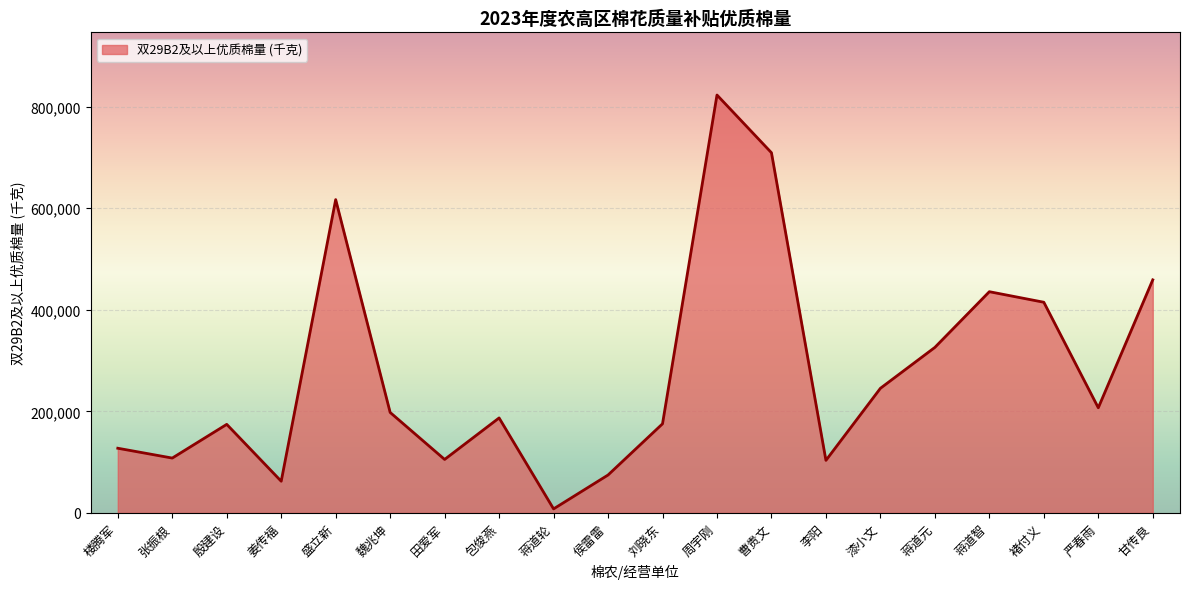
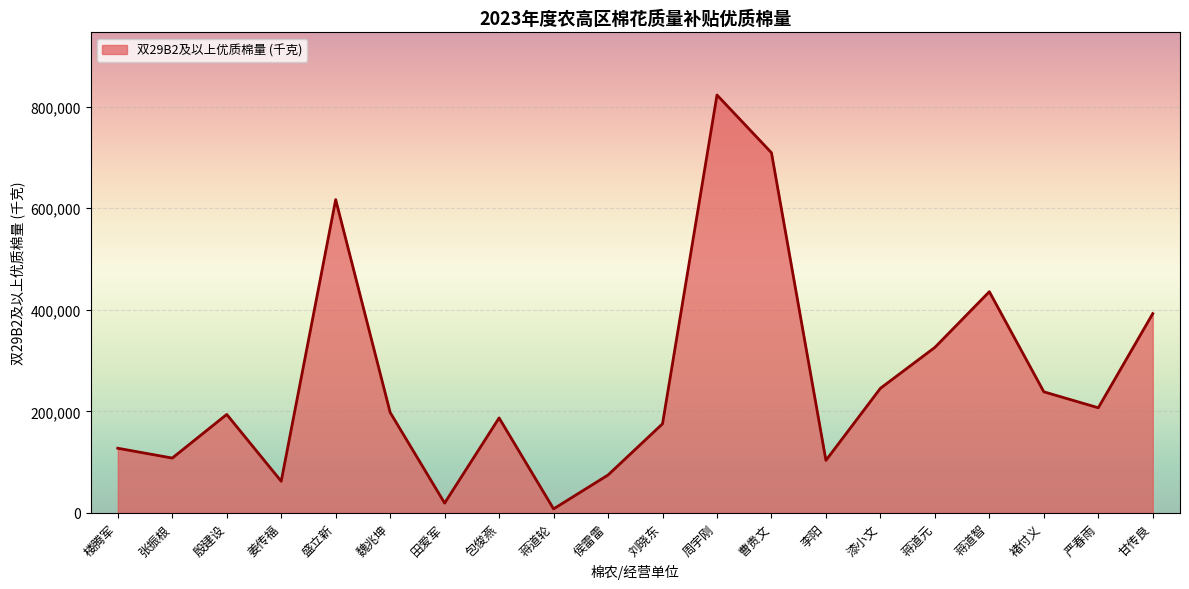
  {
    "楼腾军": "130,000",
    "张振根": "110,000",
-   "殷建设": "170,000",
+   "殷建设": "190,000",
    "姜传福": "60,000",
    "盛立新": "620,000",
    "魏兆坤": "200,000",
-   "田爱军": "110,000",
+   "田爱军": "20,000",
    "包俊燕": "190,000",
    "蒋道轮": "10,000",
    "侯雷雷": "70,000",
    "刘晓东": "180,000",
    "周宇刚": "820,000",
    "曹贵文": "710,000",
    "李阳": "100,000",
    "漆小文": "250,000",
    "蒋道元": "330,000",
    "蒋道智": "440,000",
-   "褚付义": "410,000",
+   "褚付义": "240,000",
    "严春雨": "210,000",
-   "甘传良": "460,000"
+   "甘传良": "390,000"
  }
